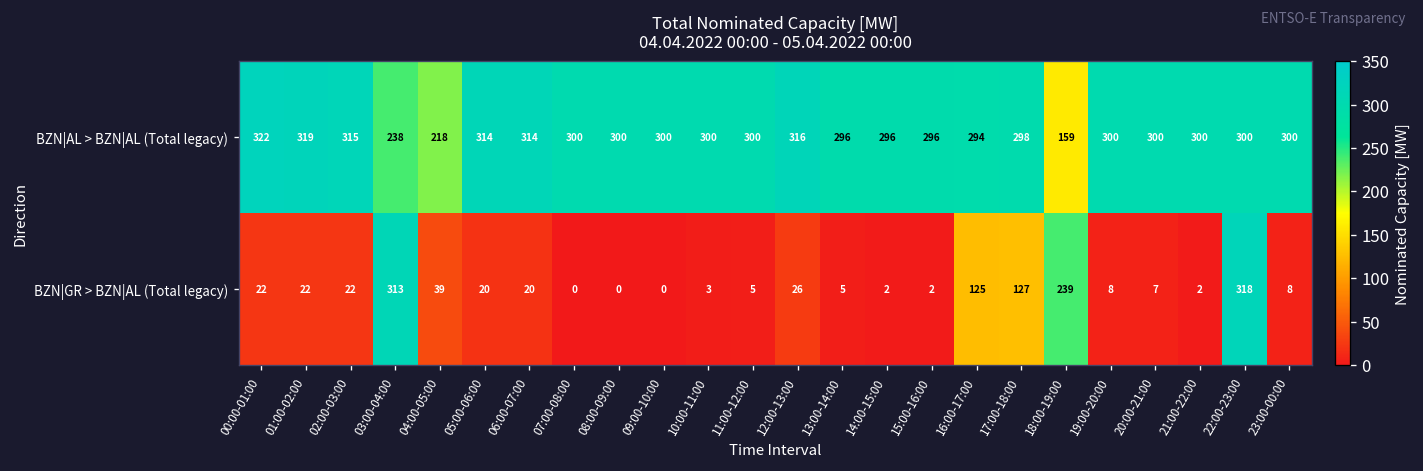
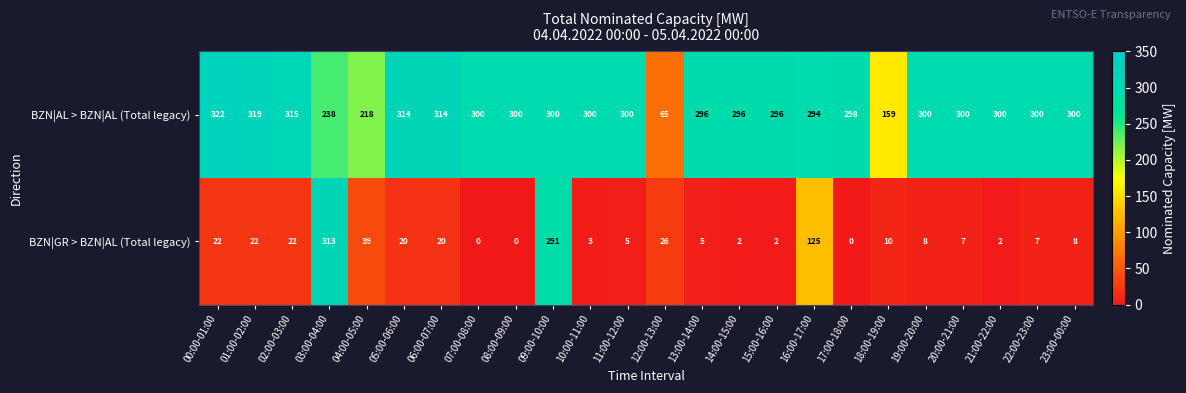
  {
    "BZN|AL > BZN|AL (Total legacy)": {
      "00:00-01:00": 322,
      "01:00-02:00": 319,
      "02:00-03:00": 315,
      "03:00-04:00": 238,
      "04:00-05:00": 218,
      "05:00-06:00": 314,
      "06:00-07:00": 314,
      "07:00-08:00": 300,
      "08:00-09:00": 300,
      "09:00-10:00": 300,
      "10:00-11:00": 300,
      "11:00-12:00": 300,
-     "12:00-13:00": 316,
+     "12:00-13:00": 65,
      "13:00-14:00": 296,
      "14:00-15:00": 296,
      "15:00-16:00": 296,
      "16:00-17:00": 294,
      "17:00-18:00": 298,
      "18:00-19:00": 159,
      "19:00-20:00": 300,
      "20:00-21:00": 300,
      "21:00-22:00": 300,
      "22:00-23:00": 300,
      "23:00-00:00": 300
    },
    "BZN|GR > BZN|AL (Total legacy)": {
      "00:00-01:00": 22,
      "01:00-02:00": 22,
      "02:00-03:00": 22,
      "03:00-04:00": 313,
      "04:00-05:00": 39,
      "05:00-06:00": 20,
      "06:00-07:00": 20,
      "07:00-08:00": 0,
      "08:00-09:00": 0,
-     "09:00-10:00": 0,
+     "09:00-10:00": 291,
      "10:00-11:00": 3,
      "11:00-12:00": 5,
      "12:00-13:00": 26,
      "13:00-14:00": 5,
      "14:00-15:00": 2,
      "15:00-16:00": 2,
      "16:00-17:00": 125,
-     "17:00-18:00": 127,
-     "18:00-19:00": 239,
+     "17:00-18:00": 0,
+     "18:00-19:00": 10,
      "19:00-20:00": 8,
      "20:00-21:00": 7,
      "21:00-22:00": 2,
-     "22:00-23:00": 318,
+     "22:00-23:00": 7,
      "23:00-00:00": 8
    }
  }
